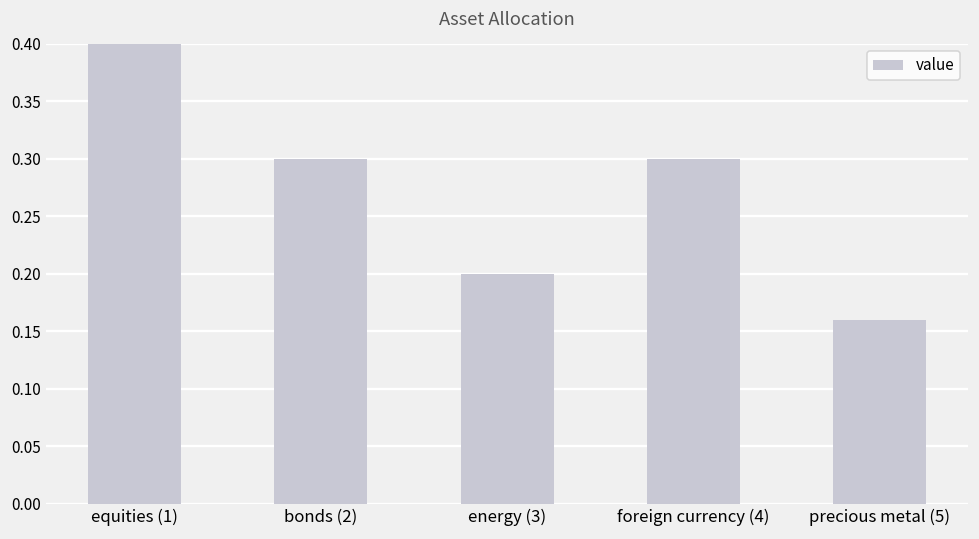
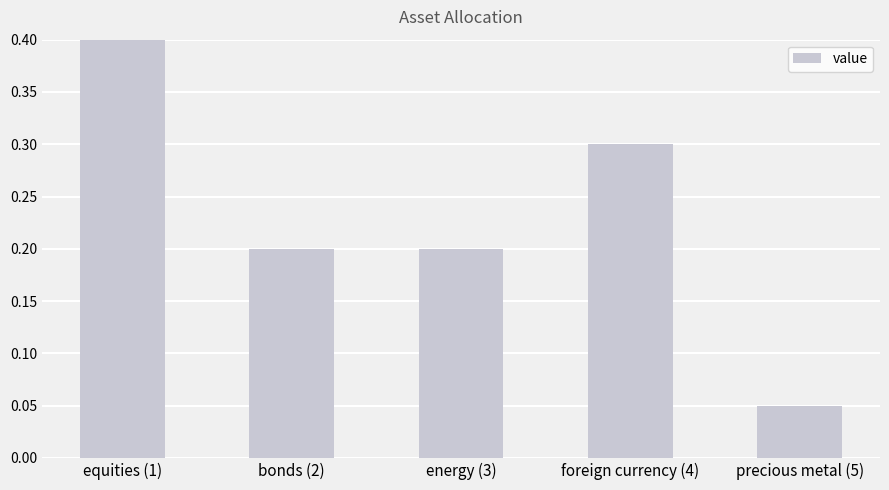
  {
-   "bonds (2)": 0.3,
+   "bonds (2)": 0.2,
    "energy (3)": 0.20,
    "foreign currency (4)": 0.30,
-   "precious metal (5)": 0.16
+   "precious metal (5)": 0.05
  }
